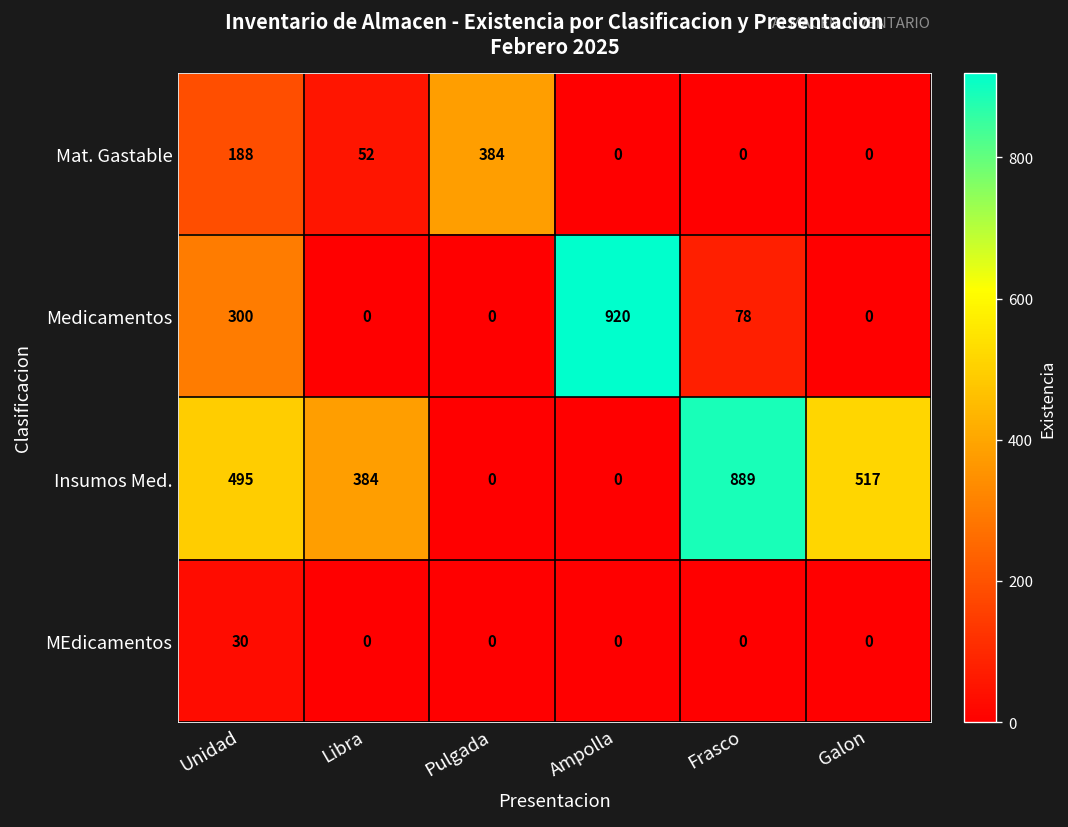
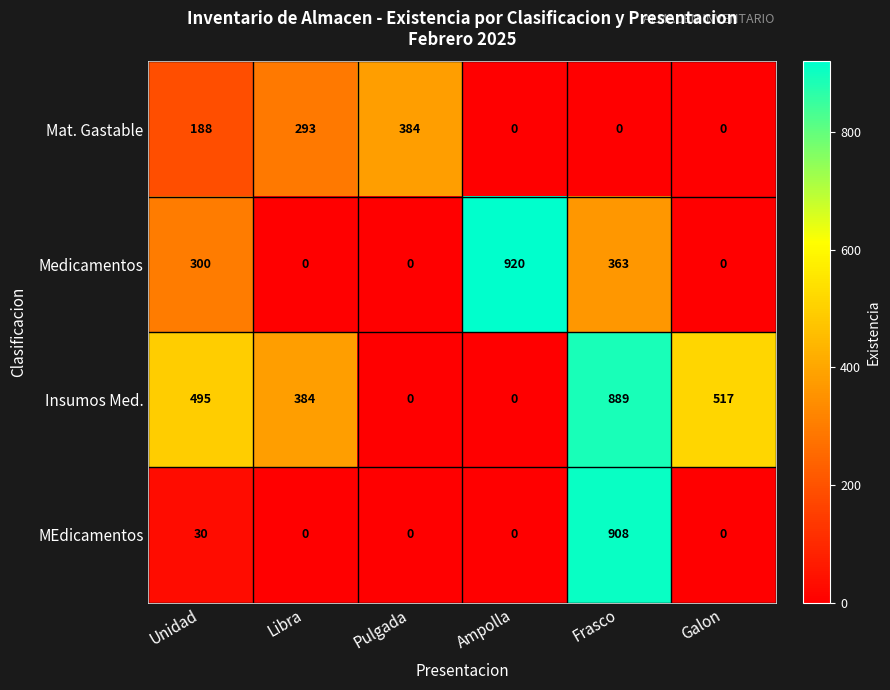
  {
    "Mat. Gastable": {
      "Unidad": 188,
-     "Libra": 52,
+     "Libra": 293,
      "Pulgada": 384,
      "Ampolla": 0,
      "Frasco": 0,
      "Galon": 0
    },
    "Medicamentos": {
      "Unidad": 300,
      "Libra": 0,
      "Pulgada": 0,
      "Ampolla": 920,
-     "Frasco": 78,
+     "Frasco": 363,
      "Galon": 0
    },
    "Insumos Med.": {
      "Unidad": 495,
      "Libra": 384,
      "Pulgada": 0,
      "Ampolla": 0,
      "Frasco": 889,
      "Galon": 517
    },
    "MEdicamentos": {
      "Unidad": 30,
      "Libra": 0,
      "Pulgada": 0,
      "Ampolla": 0,
-     "Frasco": 0,
+     "Frasco": 908,
      "Galon": 0
    }
  }
